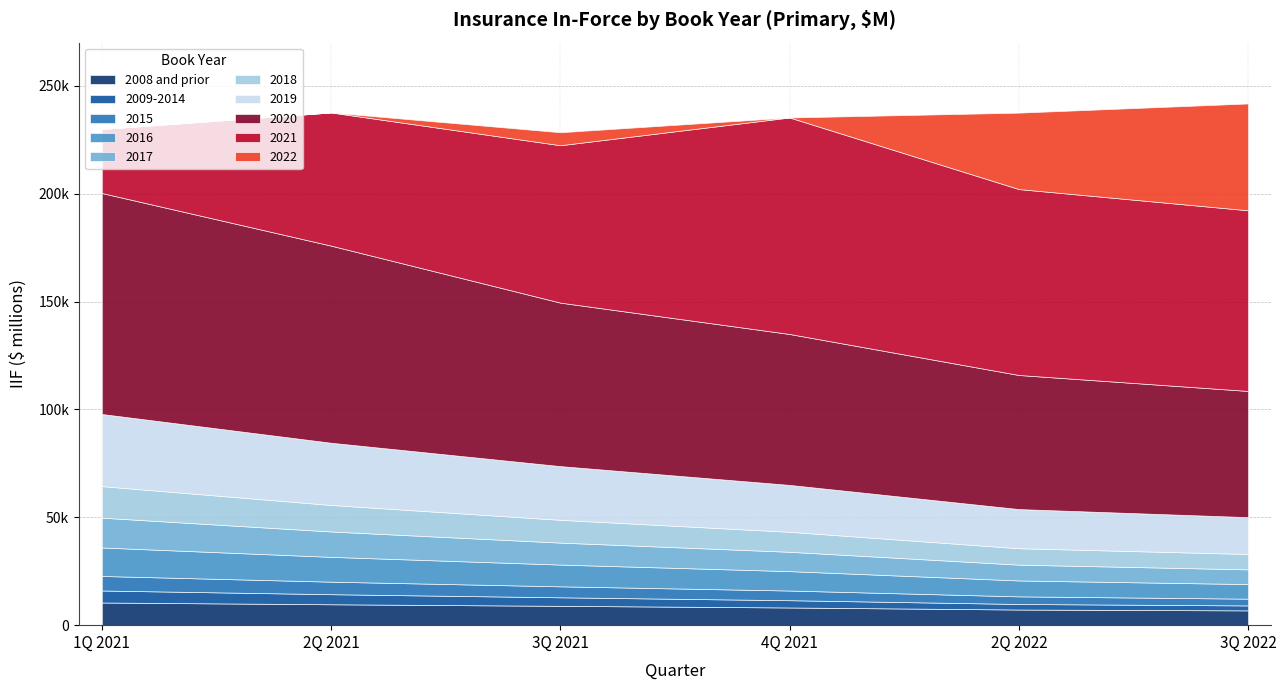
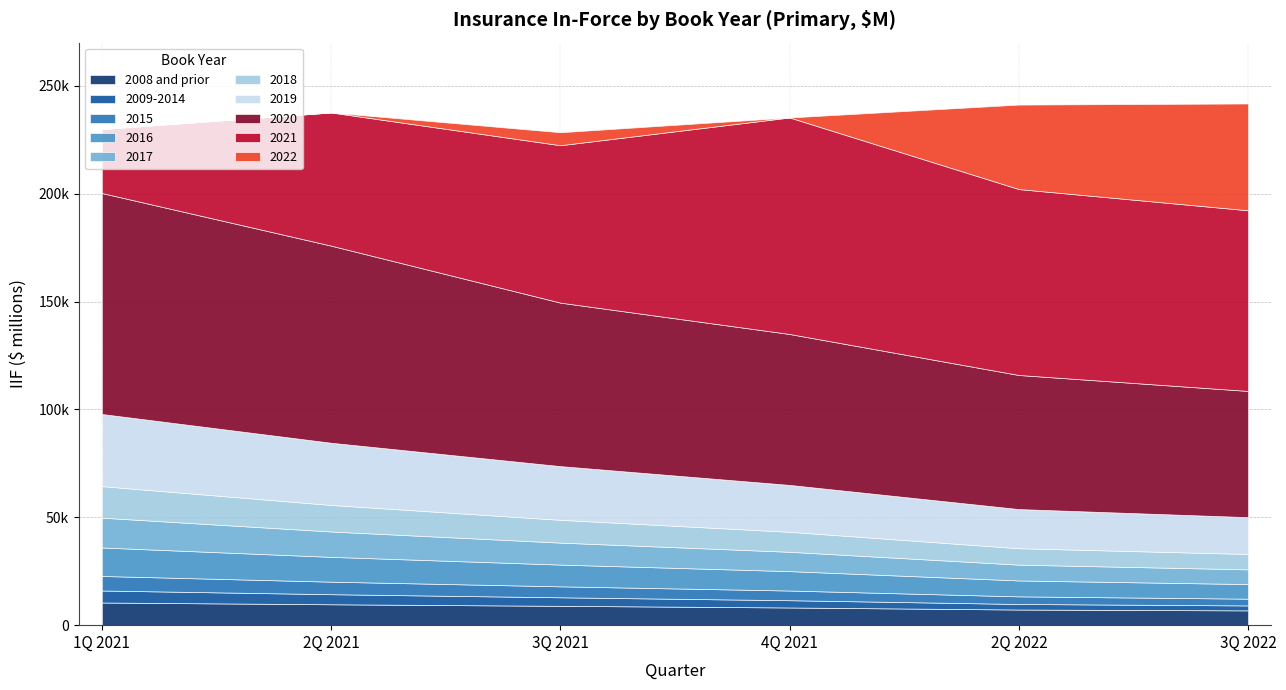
  {
    "2020": {
      "1Q 2021": 102000,
      "2Q 2021": 91000,
      "3Q 2021": 76000,
      "4Q 2021": 70000,
      "2Q 2022": 62000,
      "3Q 2022": 58000
    },
    "2021": {
      "3Q 2021": 73000,
      "2Q 2022": 86000,
      "3Q 2022": 84000
    },
    "2022": {
      "3Q 2021": 6000,
-     "2Q 2022": 35000,
+     "2Q 2022": 39000,
      "3Q 2022": 50000
    }
  }
